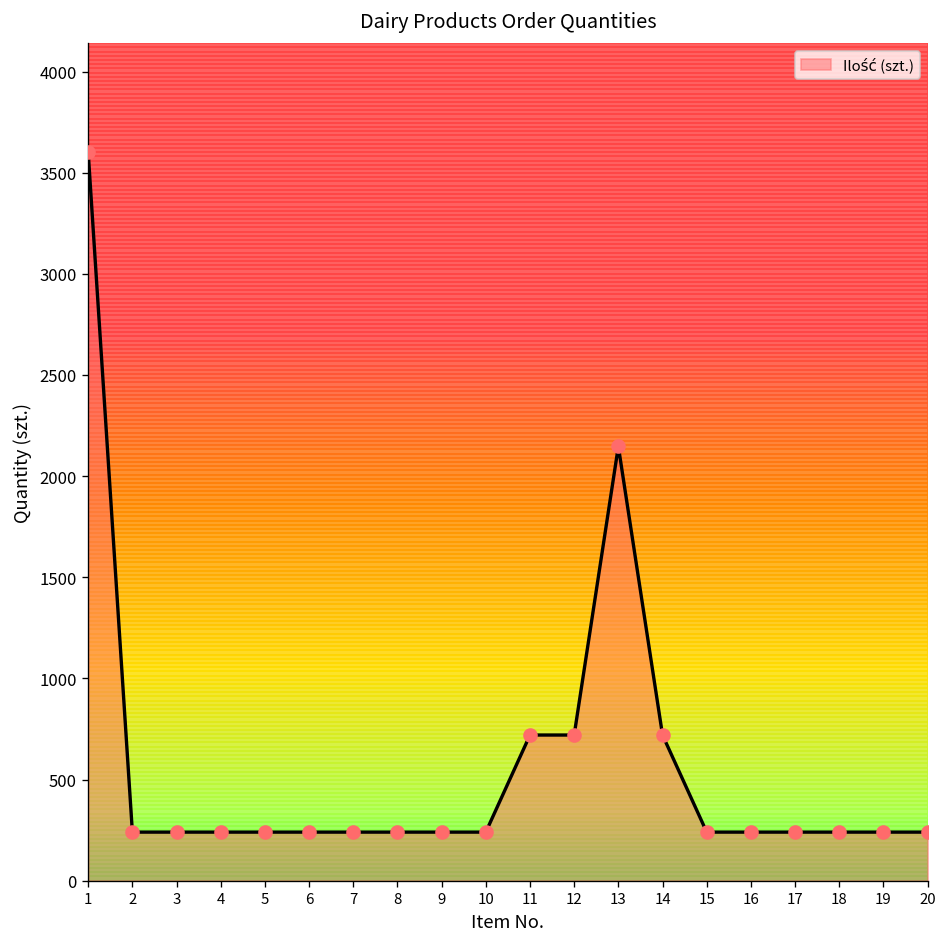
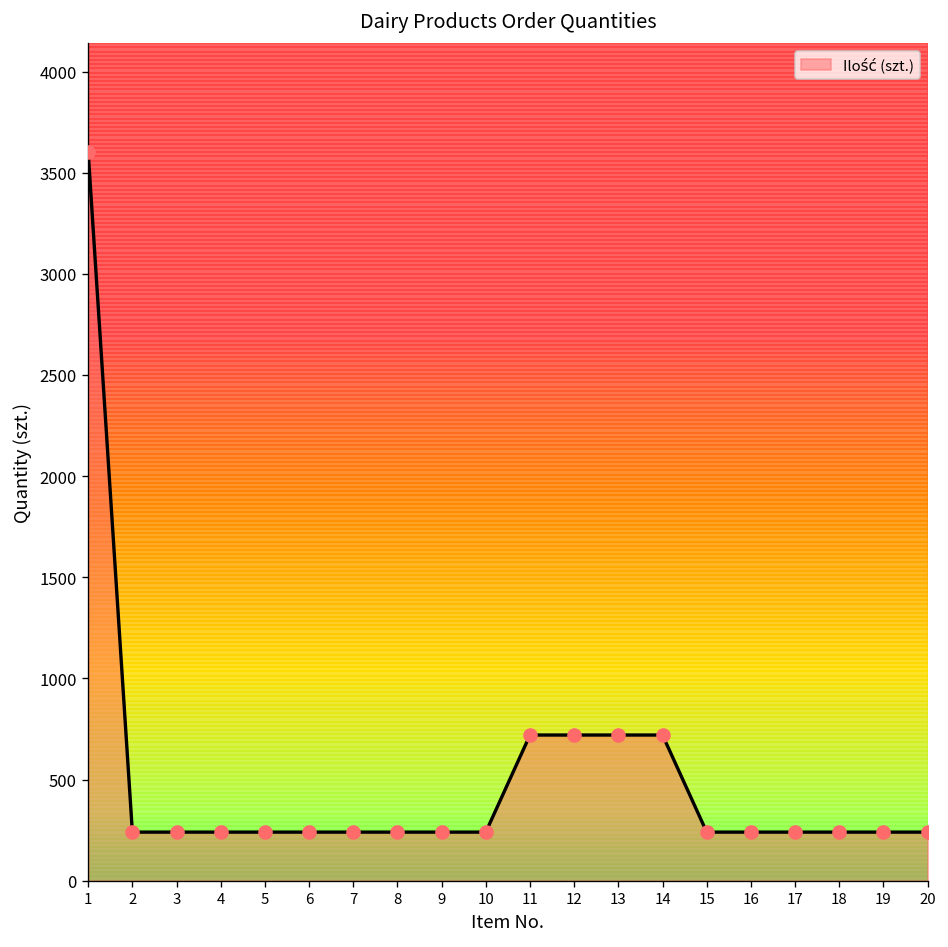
  {
    "1": 3600,
    "2": 240,
    "3": 240,
    "4": 240,
    "5": 240,
    "6": 240,
    "7": 240,
    "8": 240,
    "9": 240,
    "10": 240,
    "11": 720,
    "12": 720,
-   "13": 2150,
+   "13": 720,
    "14": 720,
    "15": 240,
    "16": 240,
    "17": 240,
    "18": 240,
    "19": 240,
    "20": 240
  }
